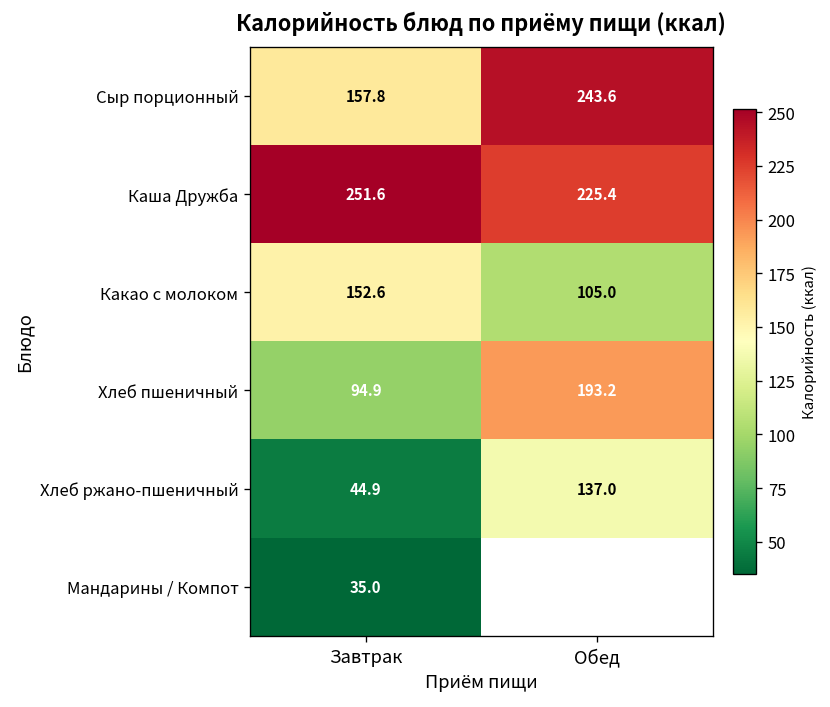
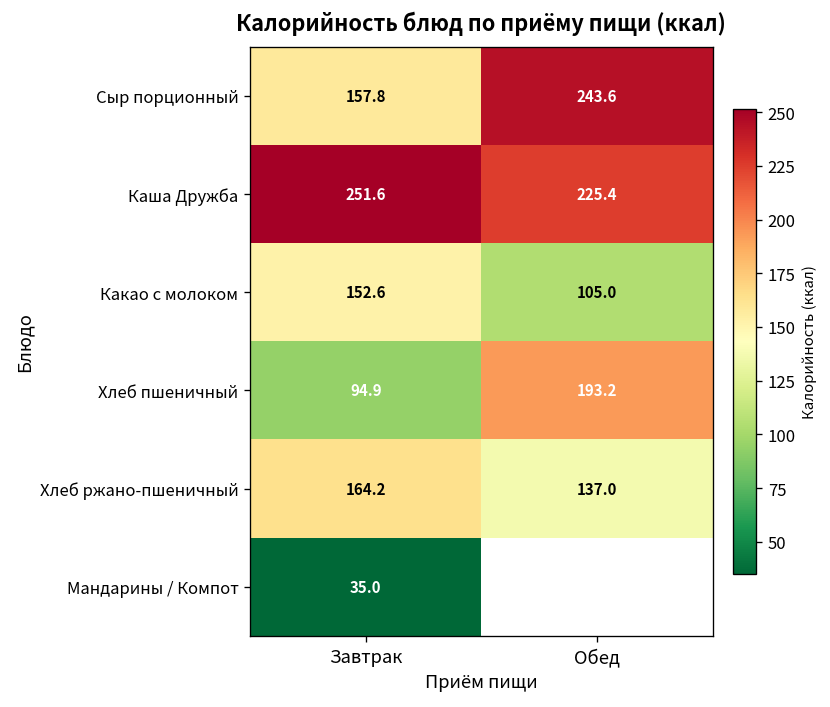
  {
    "Сыр порционный": {
      "Завтрак": 157.8,
      "Обед": 243.6
    },
    "Каша Дружба": {
      "Завтрак": 251.6,
      "Обед": 225.4
    },
    "Какао с молоком": {
      "Завтрак": 152.6,
      "Обед": 105.0
    },
    "Хлеб пшеничный": {
      "Завтрак": 94.9,
      "Обед": 193.2
    },
    "Хлеб ржано-пшеничный": {
-     "Завтрак": 44.9,
+     "Завтрак": 164.2,
      "Обед": 137.0
    },
    "Мандарины / Компот": {
      "Завтрак": 35.0
    }
  }
